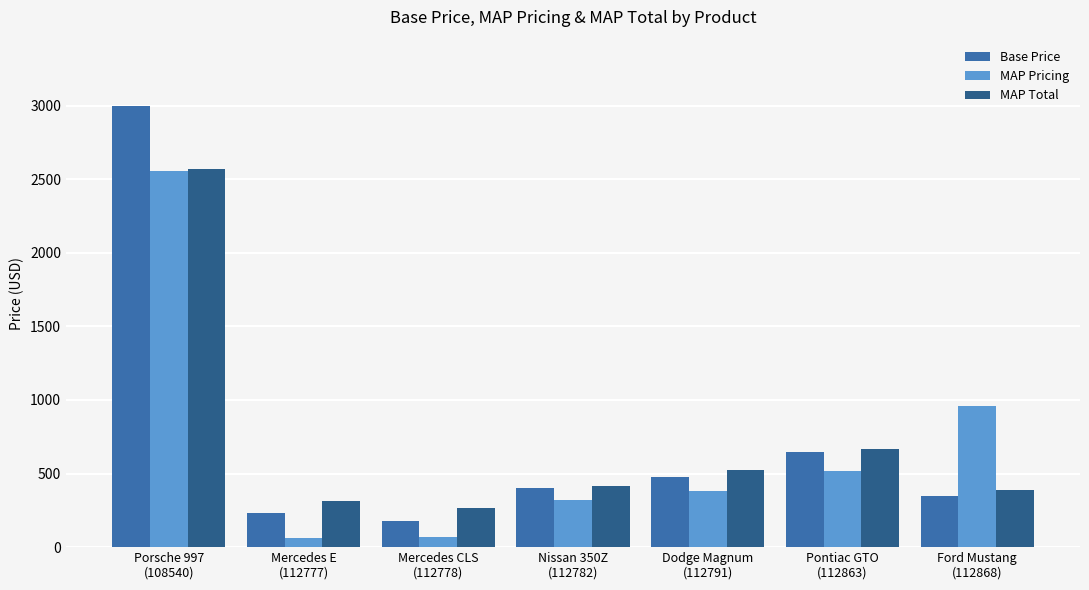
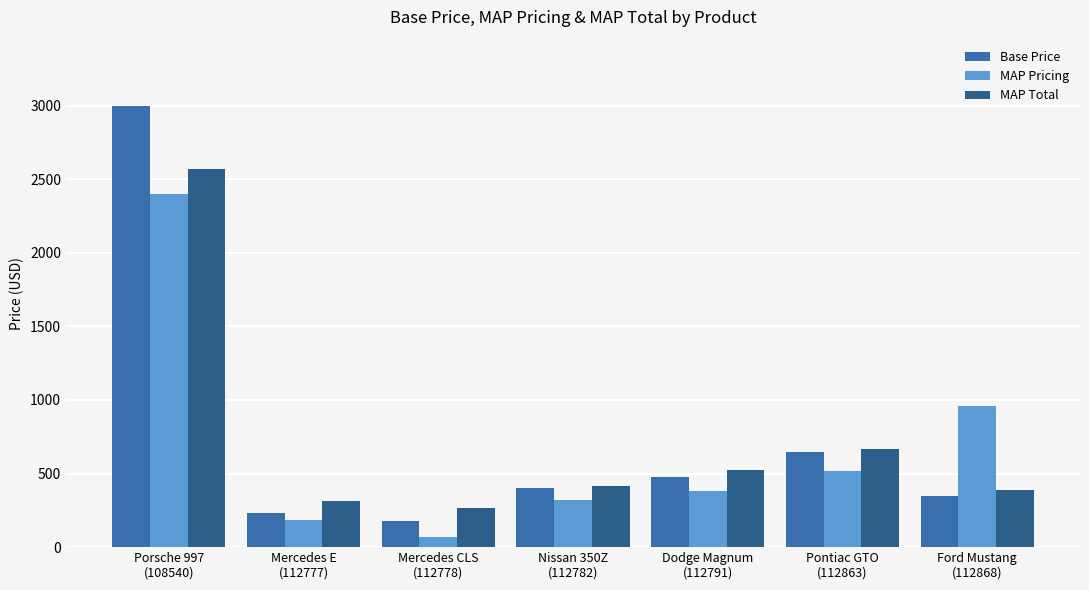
  {
    "MAP Pricing": {
-     "Porsche 997 (108540)": 2560,
-     "Mercedes E (112777)": 60,
+     "Porsche 997 (108540)": 2400,
+     "Mercedes E (112777)": 180,
      "Mercedes CLS (112778)": 70,
      "Nissan 350Z (112782)": 320,
      "Dodge Magnum (112791)": 380,
      "Pontiac GTO (112863)": 520,
      "Ford Mustang (112868)": 960
    }
  }
